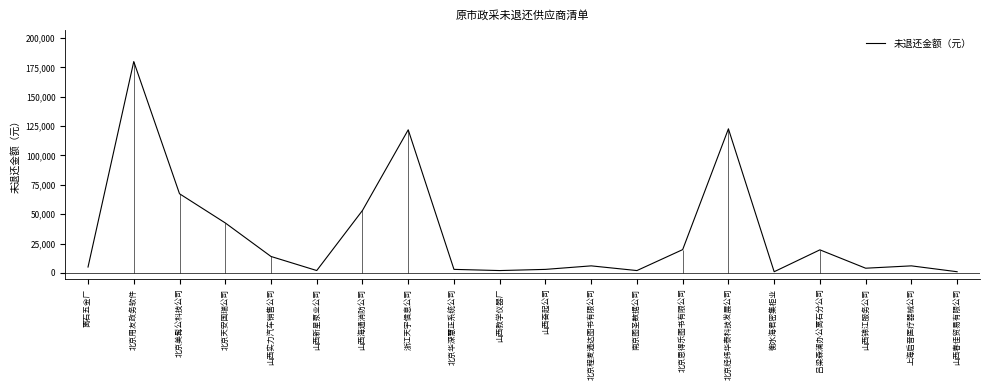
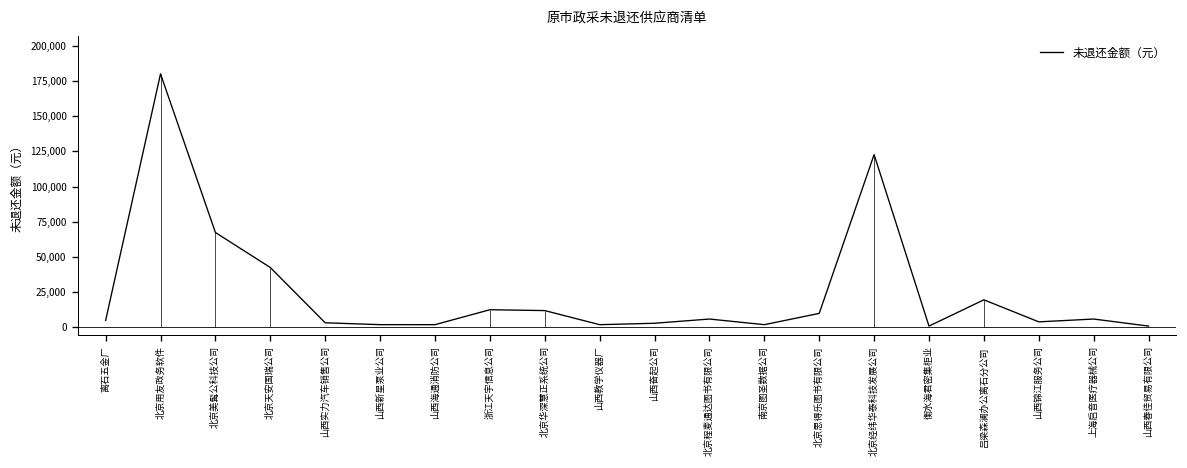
  {
    "离石五金厂": "5,000",
    "北京用友政务软件": "180,000",
    "北京美髯公科技公司": "67,000",
    "北京天安国瑞公司": "43,000",
-   "山西实力汽车销售公司": "14,000",
+   "山西实力汽车销售公司": "3,000",
    "山西新星泵业公司": "2,000",
-   "山西海通消防公司": "53,000",
-   "浙江天宇信息公司": "122,000",
-   "北京华深慧正系统公司": "3,000",
+   "山西海通消防公司": "2,000",
+   "浙江天宇信息公司": "13,000",
+   "北京华深慧正系统公司": "12,000",
    "山西教学仪器厂": "2,000",
    "山西奋起公司": "3,000",
    "北京程麦通达图书有限公司": "6,000",
    "南京图圣数据公司": "2,000",
-   "北京思得乐图书有限公司": "20,000",
+   "北京思得乐图书有限公司": "10,000",
    "北京经纬华泰科技发展公司": "123,000",
    "衡水海君密集柜业": "1,000",
    "吕梁森澜办公离石分公司": "20,000",
    "山西锦江服务公司": "4,000",
    "上海启音医疗器械公司": "6,000",
    "山西春佳贸易有限公司": "1,000"
  }
